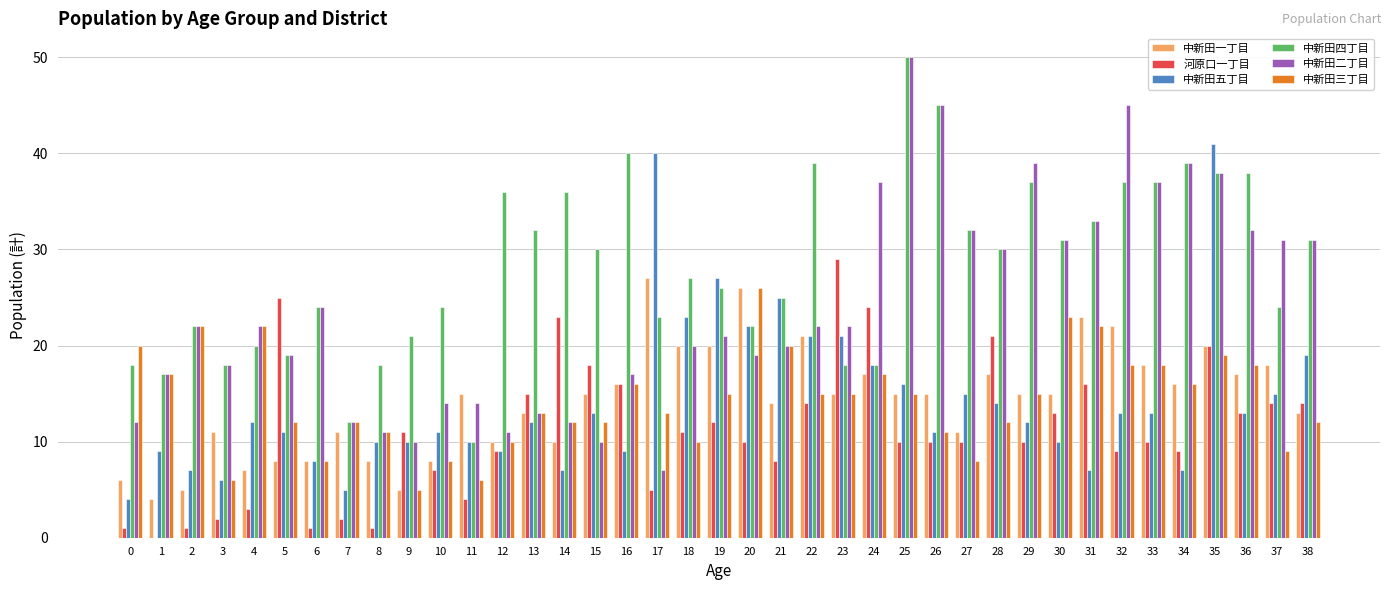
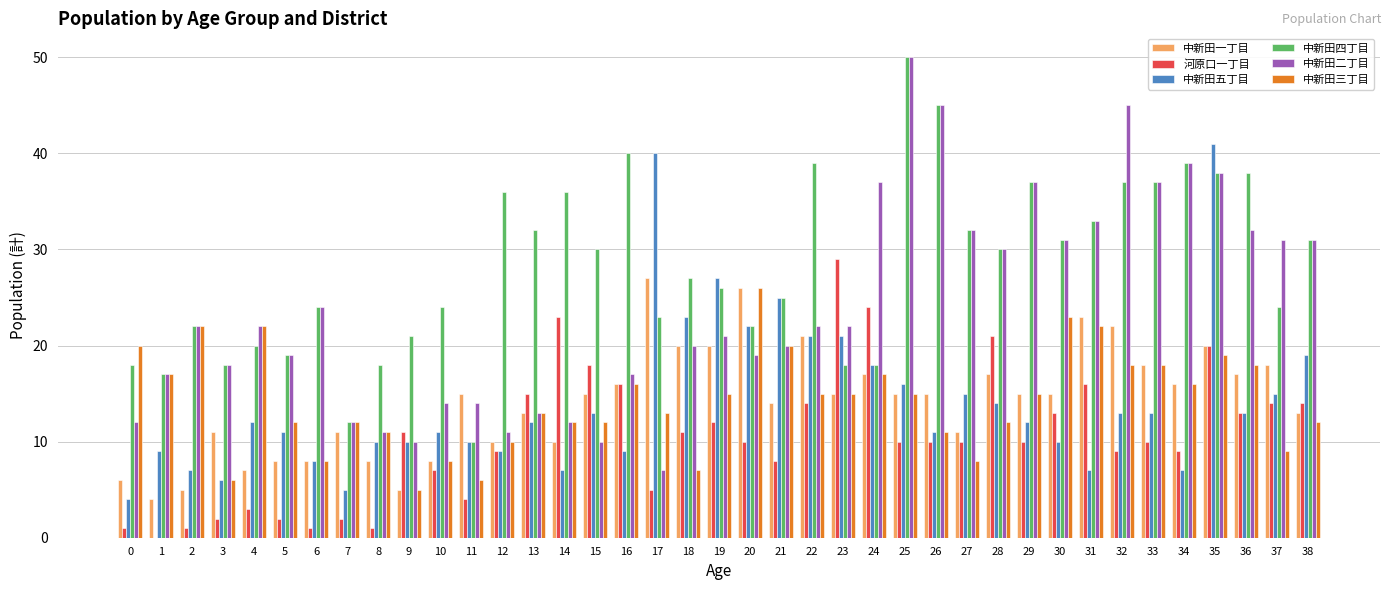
  {
    "河原口一丁目": {
      "0": 1,
      "1": 0,
      "2": 1,
      "3": 2,
      "4": 3,
-     "5": 25,
+     "5": 2,
      "6": 1,
      "7": 2,
      "8": 1,
      "9": 11,
      "10": 7,
      "11": 4,
      "12": 9,
      "13": 15,
      "14": 23,
      "15": 18,
      "16": 16,
      "17": 5,
      "18": 11,
      "19": 12,
      "20": 10,
      "21": 8,
      "22": 14,
      "23": 29,
      "24": 24,
      "25": 10,
      "26": 10,
      "27": 10,
      "28": 21,
      "29": 10,
      "30": 13,
      "31": 16,
      "32": 9,
      "33": 10,
      "34": 9,
      "35": 20,
      "36": 13,
      "37": 14,
      "38": 14
    },
    "中新田二丁目": {
      "0": 12,
      "1": 17,
      "2": 22,
      "3": 18,
      "4": 22,
      "5": 19,
      "6": 24,
      "7": 12,
      "8": 11,
      "9": 10,
      "10": 14,
      "11": 14,
      "12": 11,
      "13": 13,
      "14": 12,
      "15": 10,
      "16": 17,
      "17": 7,
      "18": 20,
      "19": 21,
      "20": 19,
      "21": 20,
      "22": 22,
      "23": 22,
      "24": 37,
      "25": 50,
      "26": 45,
      "27": 32,
      "28": 30,
-     "29": 39,
+     "29": 37,
      "30": 31,
      "31": 33,
      "32": 45,
      "33": 37,
      "34": 39,
      "35": 38,
      "36": 32,
      "37": 31,
      "38": 31
    },
    "中新田三丁目": {
      "0": 20,
      "1": 17,
      "2": 22,
      "3": 6,
      "4": 22,
      "5": 12,
      "6": 8,
      "7": 12,
      "8": 11,
      "9": 5,
      "10": 8,
      "11": 6,
      "12": 10,
      "13": 13,
      "14": 12,
      "15": 12,
      "16": 16,
      "17": 13,
-     "18": 10,
+     "18": 7,
      "19": 15,
      "20": 26,
      "21": 20,
      "22": 15,
      "23": 15,
      "24": 17,
      "25": 15,
      "26": 11,
      "27": 8,
      "28": 12,
      "29": 15,
      "30": 23,
      "31": 22,
      "32": 18,
      "33": 18,
      "34": 16,
      "35": 19,
      "36": 18,
      "37": 9,
      "38": 12
    }
  }
